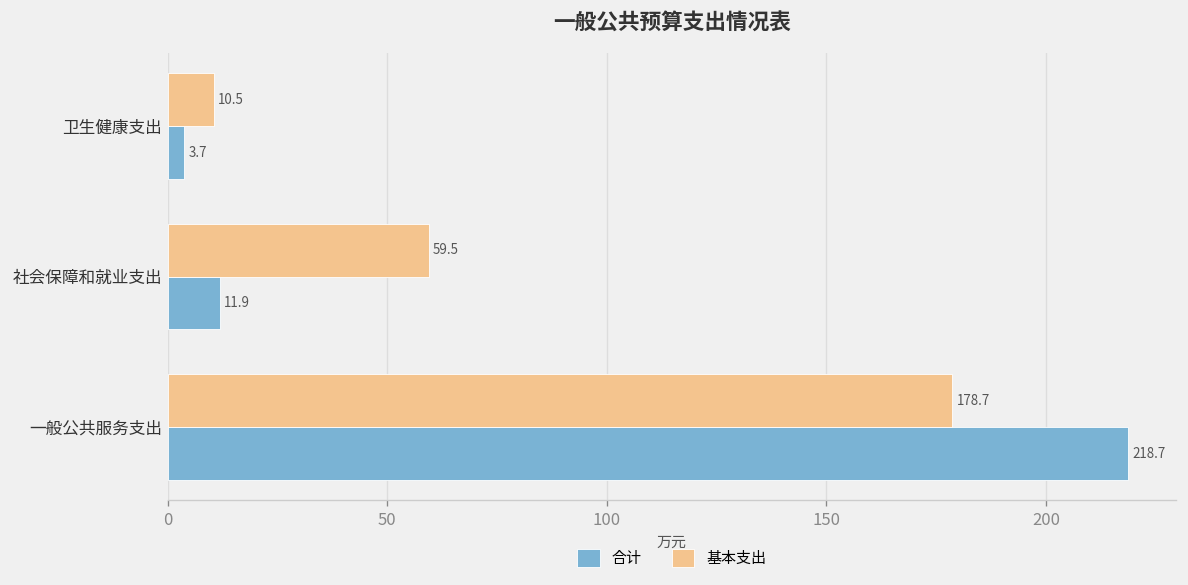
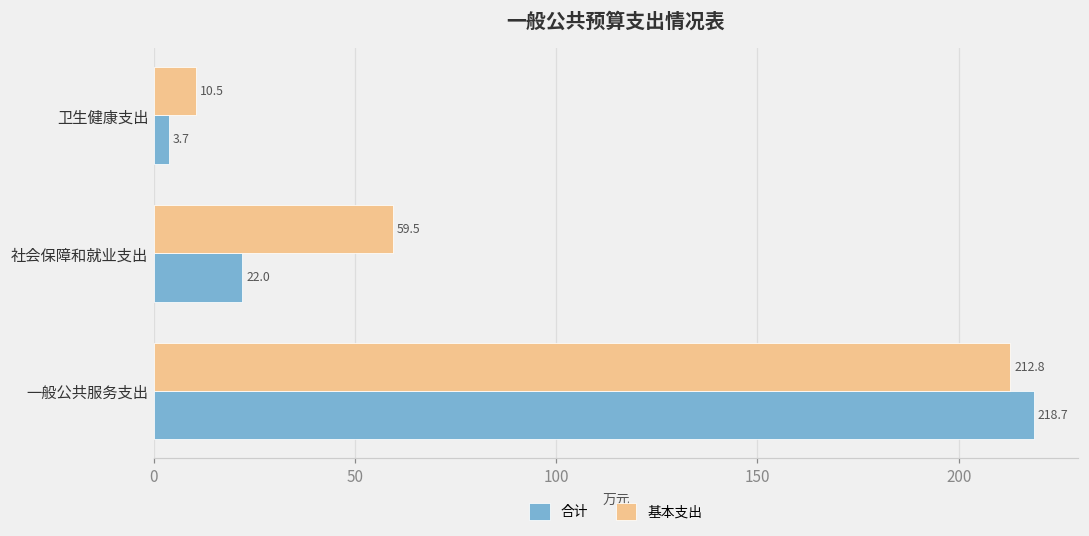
  {
    "合计": {
      "卫生健康支出": 3.7,
-     "社会保障和就业支出": 11.9,
+     "社会保障和就业支出": 22.0,
      "一般公共服务支出": 218.7
    },
    "基本支出": {
      "卫生健康支出": 10.5,
      "社会保障和就业支出": 59.5,
-     "一般公共服务支出": 178.7
+     "一般公共服务支出": 212.8
    }
  }
